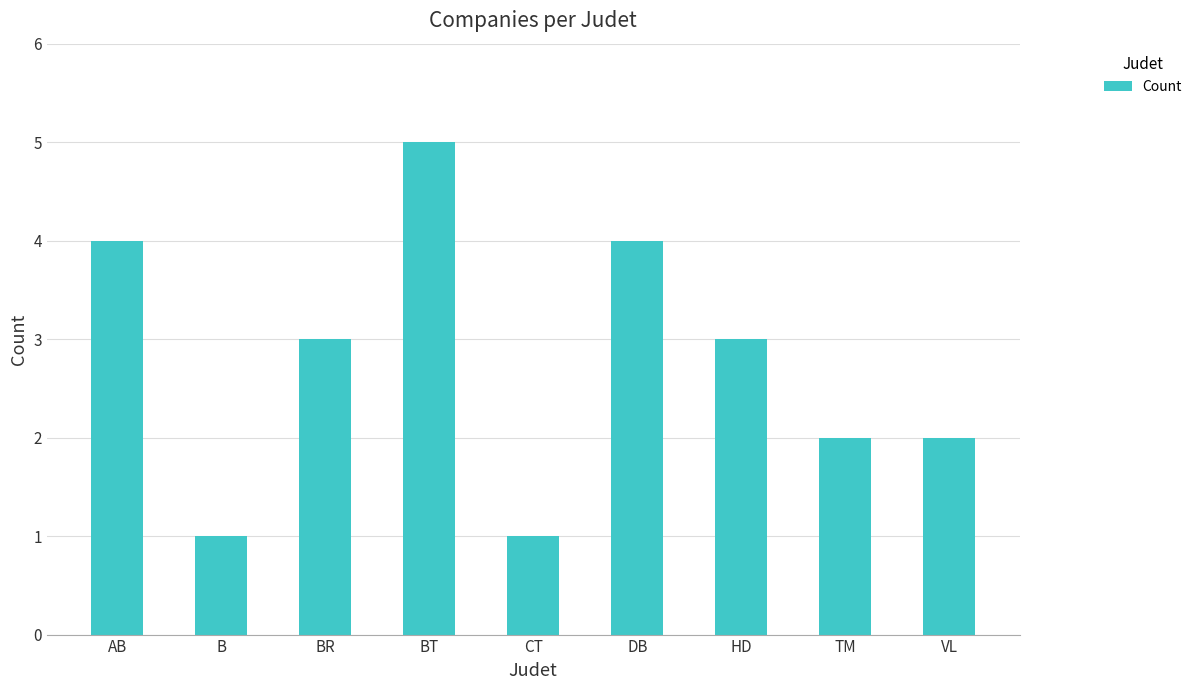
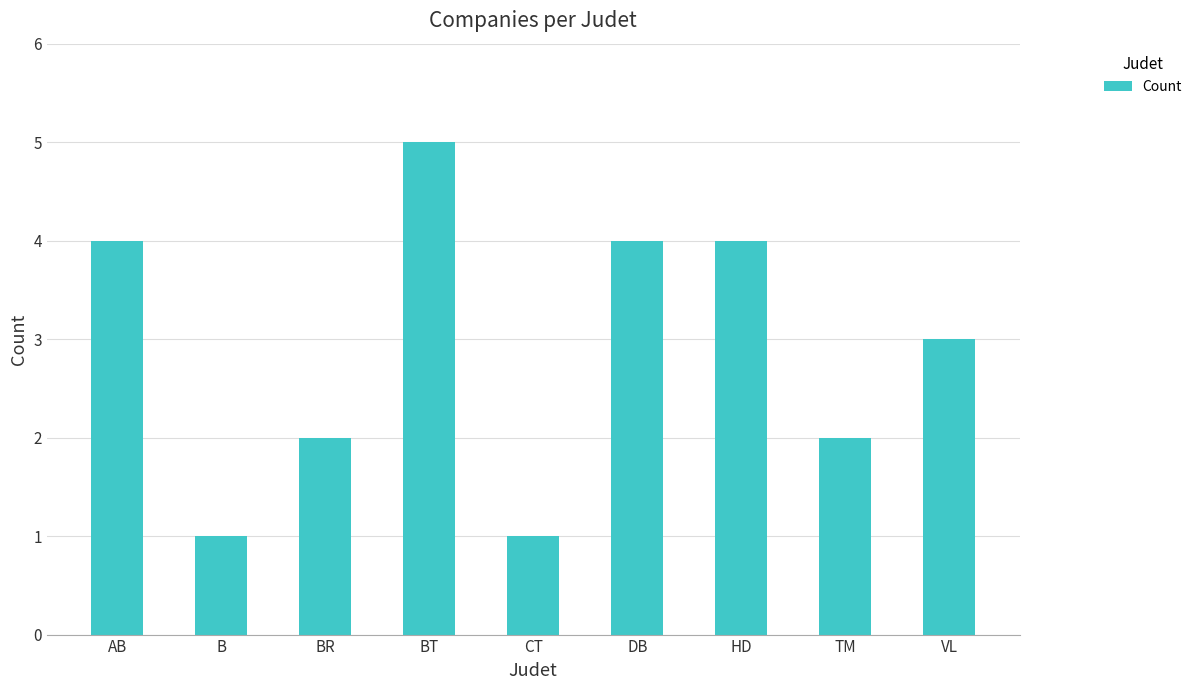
  {
    "AB": 4,
    "B": 1,
-   "BR": 3,
+   "BR": 2,
    "BT": 5,
    "CT": 1,
    "DB": 4,
-   "HD": 3,
+   "HD": 4,
    "TM": 2,
-   "VL": 2
+   "VL": 3
  }
